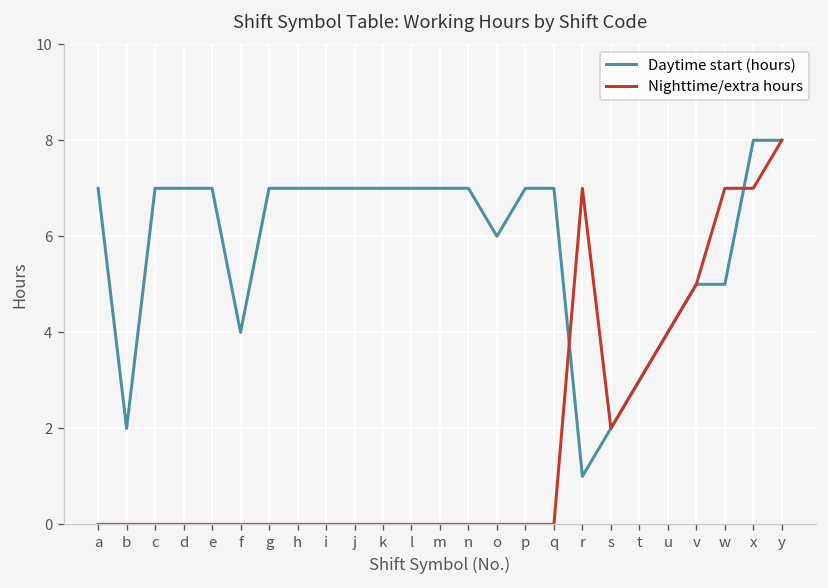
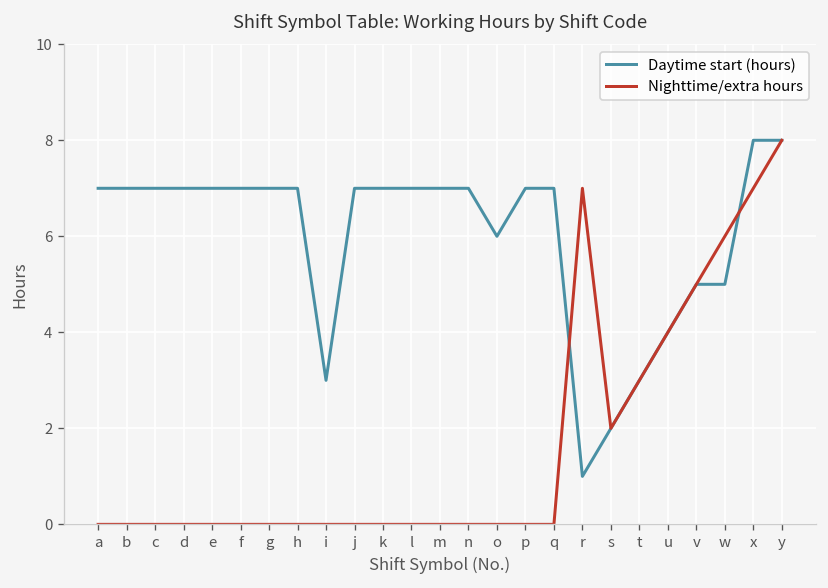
  {
    "Daytime start (hours)": {
      "a": 7,
-     "b": 2,
+     "b": 7,
      "c": 7,
      "d": 7,
      "e": 7,
-     "f": 4,
+     "f": 7,
      "g": 7,
      "h": 7,
-     "i": 7,
+     "i": 3,
      "j": 7,
      "k": 7,
      "l": 7,
      "m": 7,
      "n": 7,
      "o": 6,
      "p": 7,
      "q": 7,
      "r": 1,
      "w": 5,
      "x": 8
    },
    "Nighttime/extra hours": {
      "a": 0,
      "b": 0,
      "c": 0,
      "d": 0,
      "e": 0,
      "f": 0,
      "g": 0,
      "h": 0,
      "i": 0,
      "j": 0,
      "k": 0,
      "l": 0,
      "m": 0,
      "n": 0,
      "o": 0,
      "p": 0,
      "q": 0,
      "r": 7,
-     "w": 7,
+     "w": 6,
      "x": 7
    }
  }
